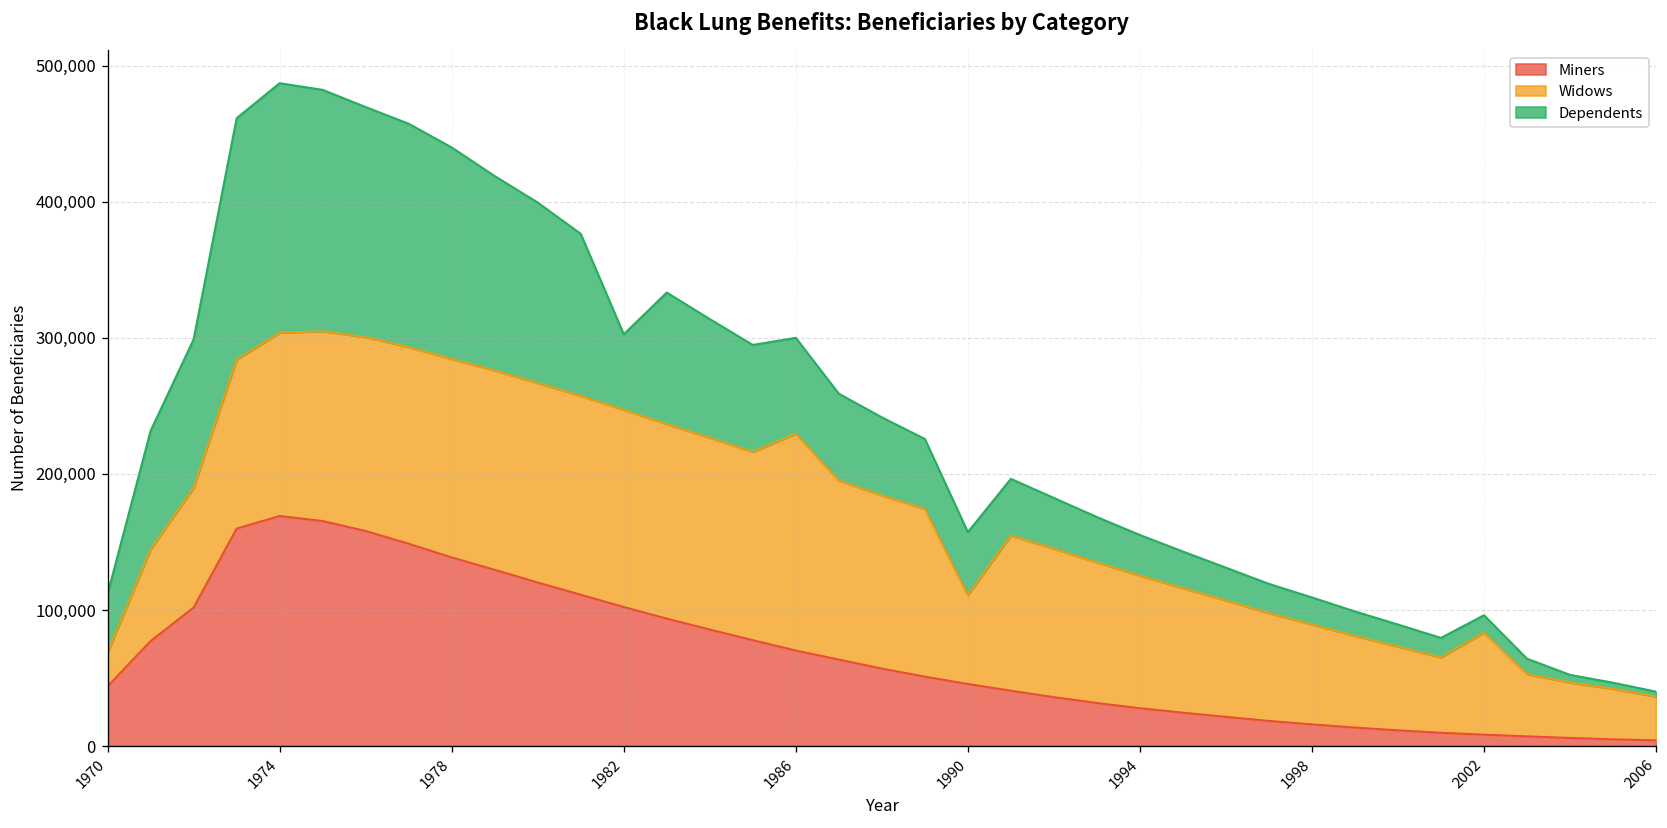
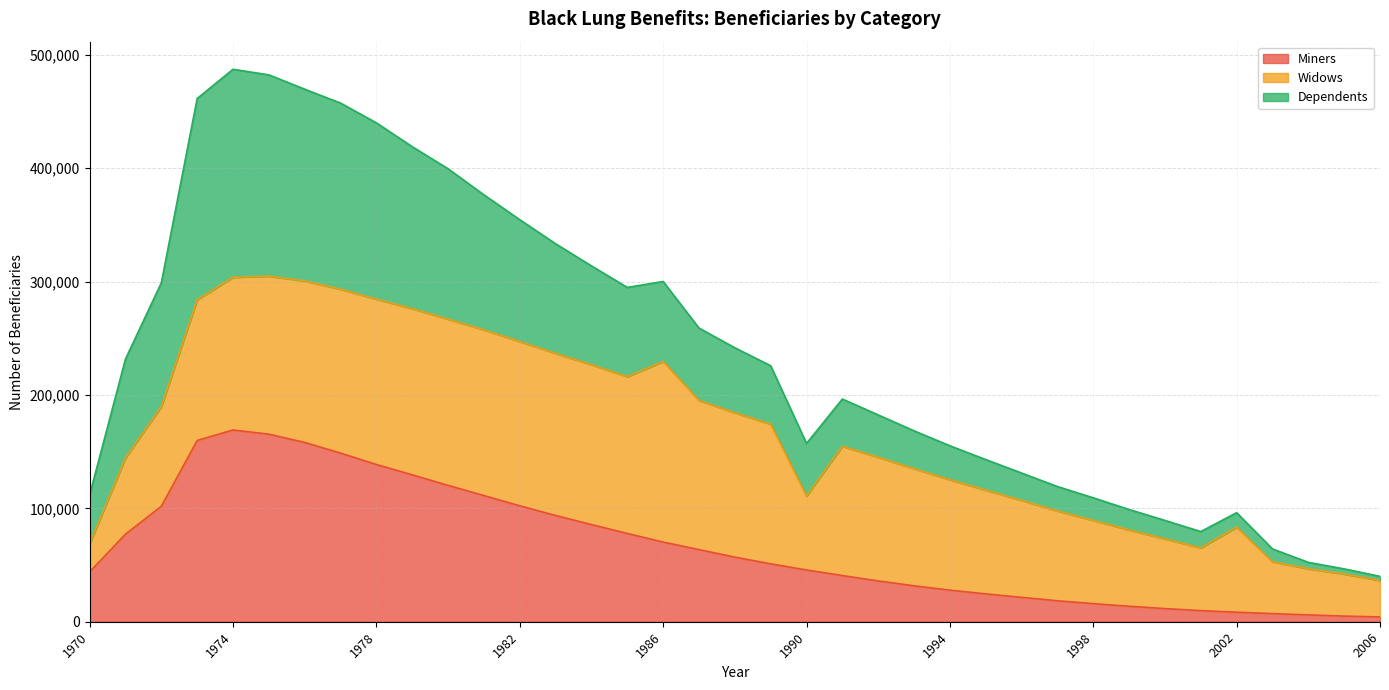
  {
    "Miners": {
      "1970": "44,000",
      "1974": "169,000",
      "1978": "139,000",
      "1982": "102,000",
      "1986": "70,000",
      "1990": "46,000",
      "1994": "28,000",
      "1998": "16,000",
      "2002": "8,000",
      "2006": "4,000"
    },
    "Widows": {
      "1970": "25,000",
      "1974": "135,000",
      "1978": "146,000",
      "1982": "145,000",
      "1986": "159,000",
      "1990": "65,000",
      "1994": "97,000",
      "1998": "73,000",
      "2002": "75,000",
      "2006": "32,000"
    },
    "Dependents": {
      "1970": "43,000",
      "1974": "183,000",
      "1978": "155,000",
-     "1982": "56,000",
+     "1982": "107,000",
      "1986": "70,000",
      "1990": "46,000",
      "1994": "30,000",
      "1998": "20,000",
      "2002": "13,000",
      "2006": "4,000"
    }
  }
